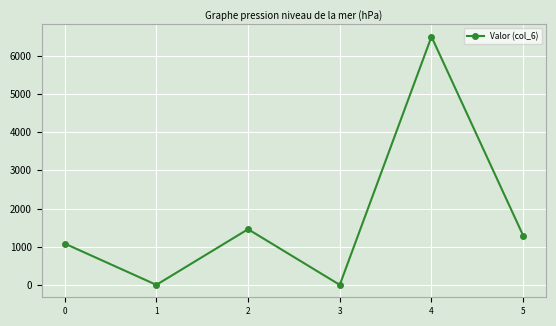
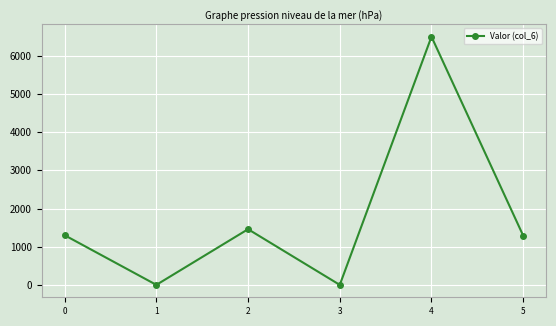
  {
-   "0": 1100,
+   "0": 1300,
    "1": 0,
    "2": 1500,
    "3": 0,
    "4": 6500,
    "5": 1300
  }
